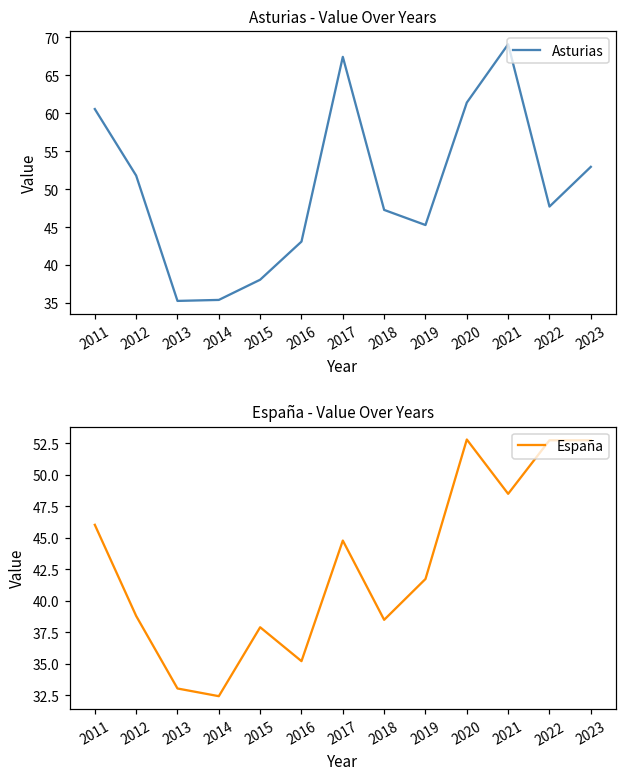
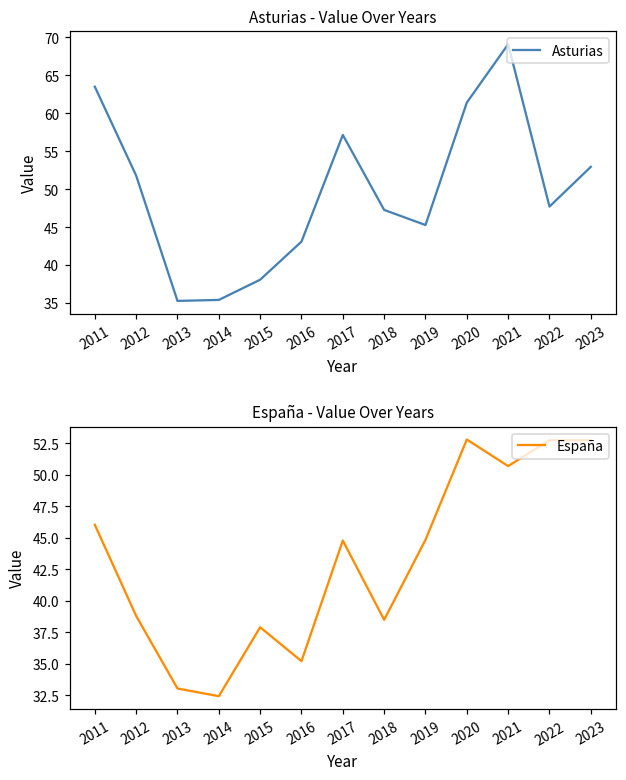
  {
    "Asturias - Value Over Years": {
-     "2011": 61,
+     "2011": 63,
      "2012": 52,
      "2013": 35,
      "2014": 35,
      "2015": 38,
      "2016": 43,
-     "2017": 67,
+     "2017": 57,
      "2018": 47,
      "2019": 45,
      "2020": 61,
      "2022": 48,
      "2023": 53
    },
    "España - Value Over Years": {
      "2011": 46.0,
      "2012": 38.8,
      "2013": 33.1,
      "2014": 32.4,
      "2015": 37.9,
      "2016": 35.2,
      "2017": 44.8,
      "2018": 38.5,
-     "2019": 41.7,
+     "2019": 44.9,
      "2020": 52.8,
-     "2021": 48.5
+     "2021": 50.7
    }
  }
